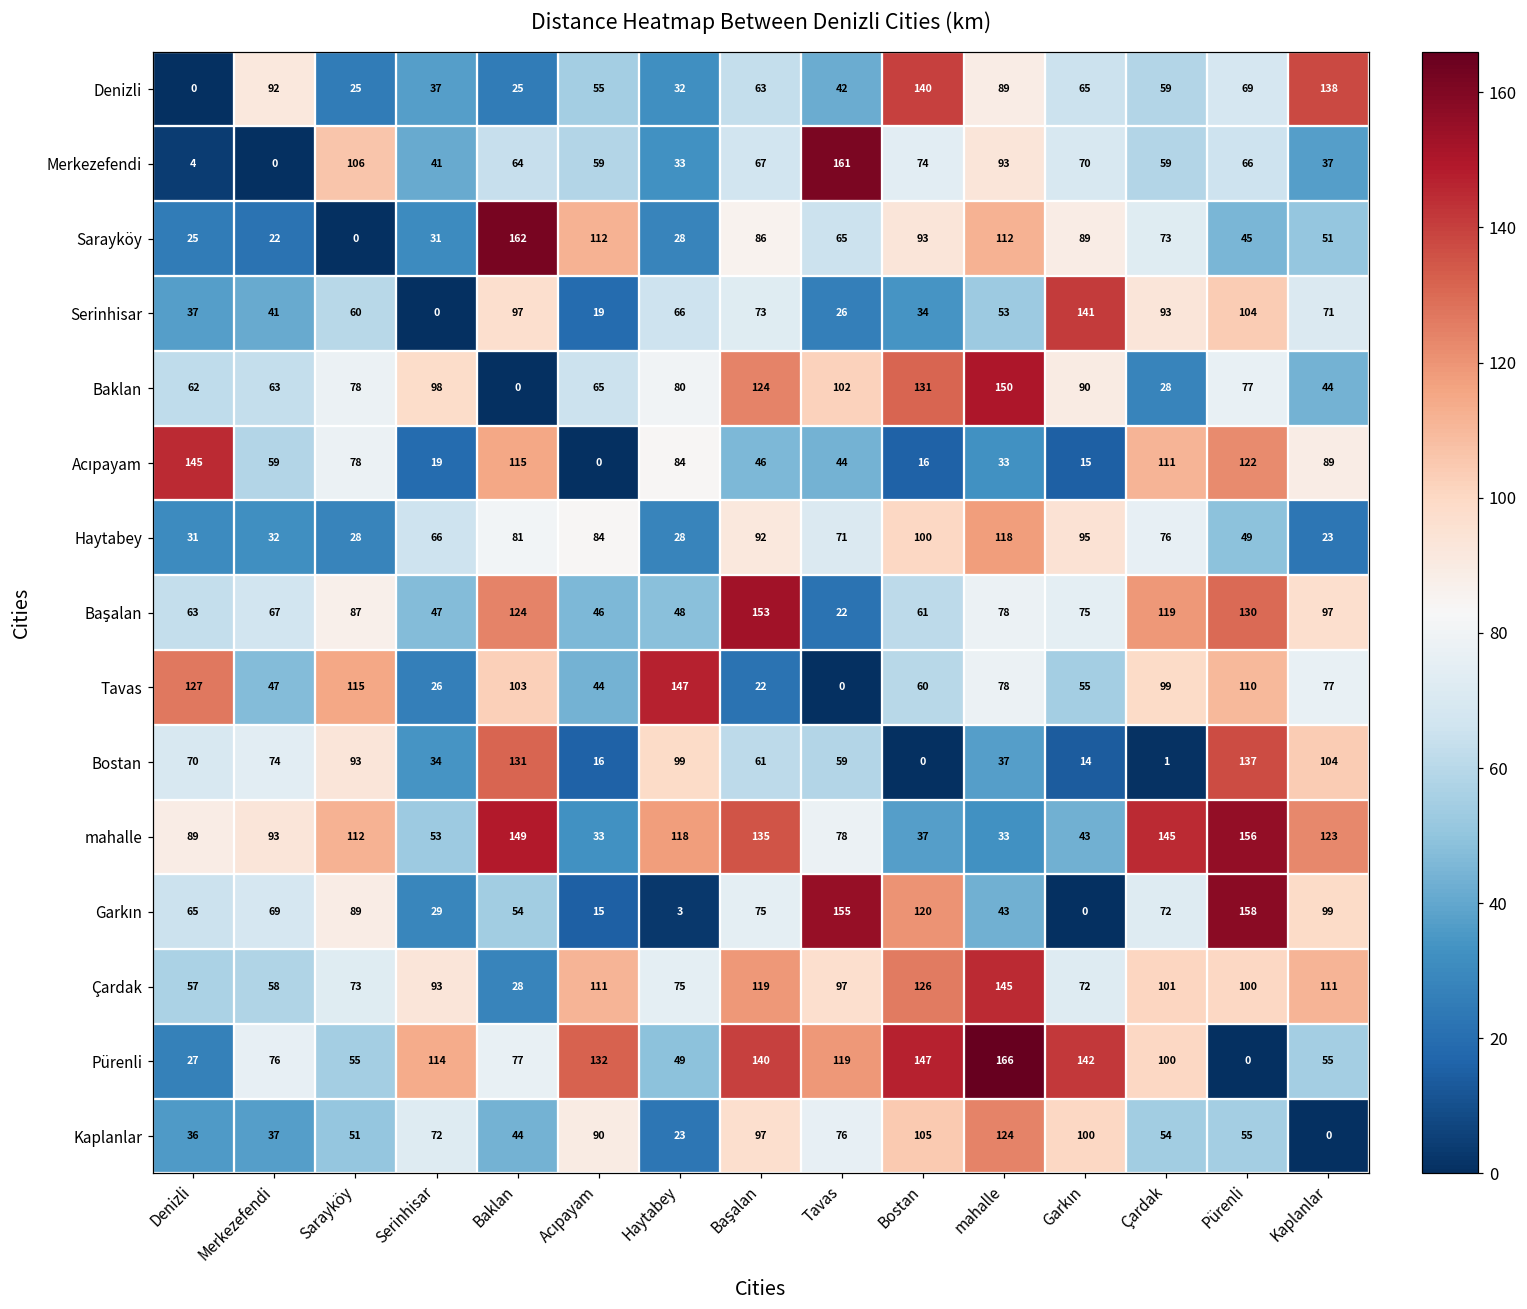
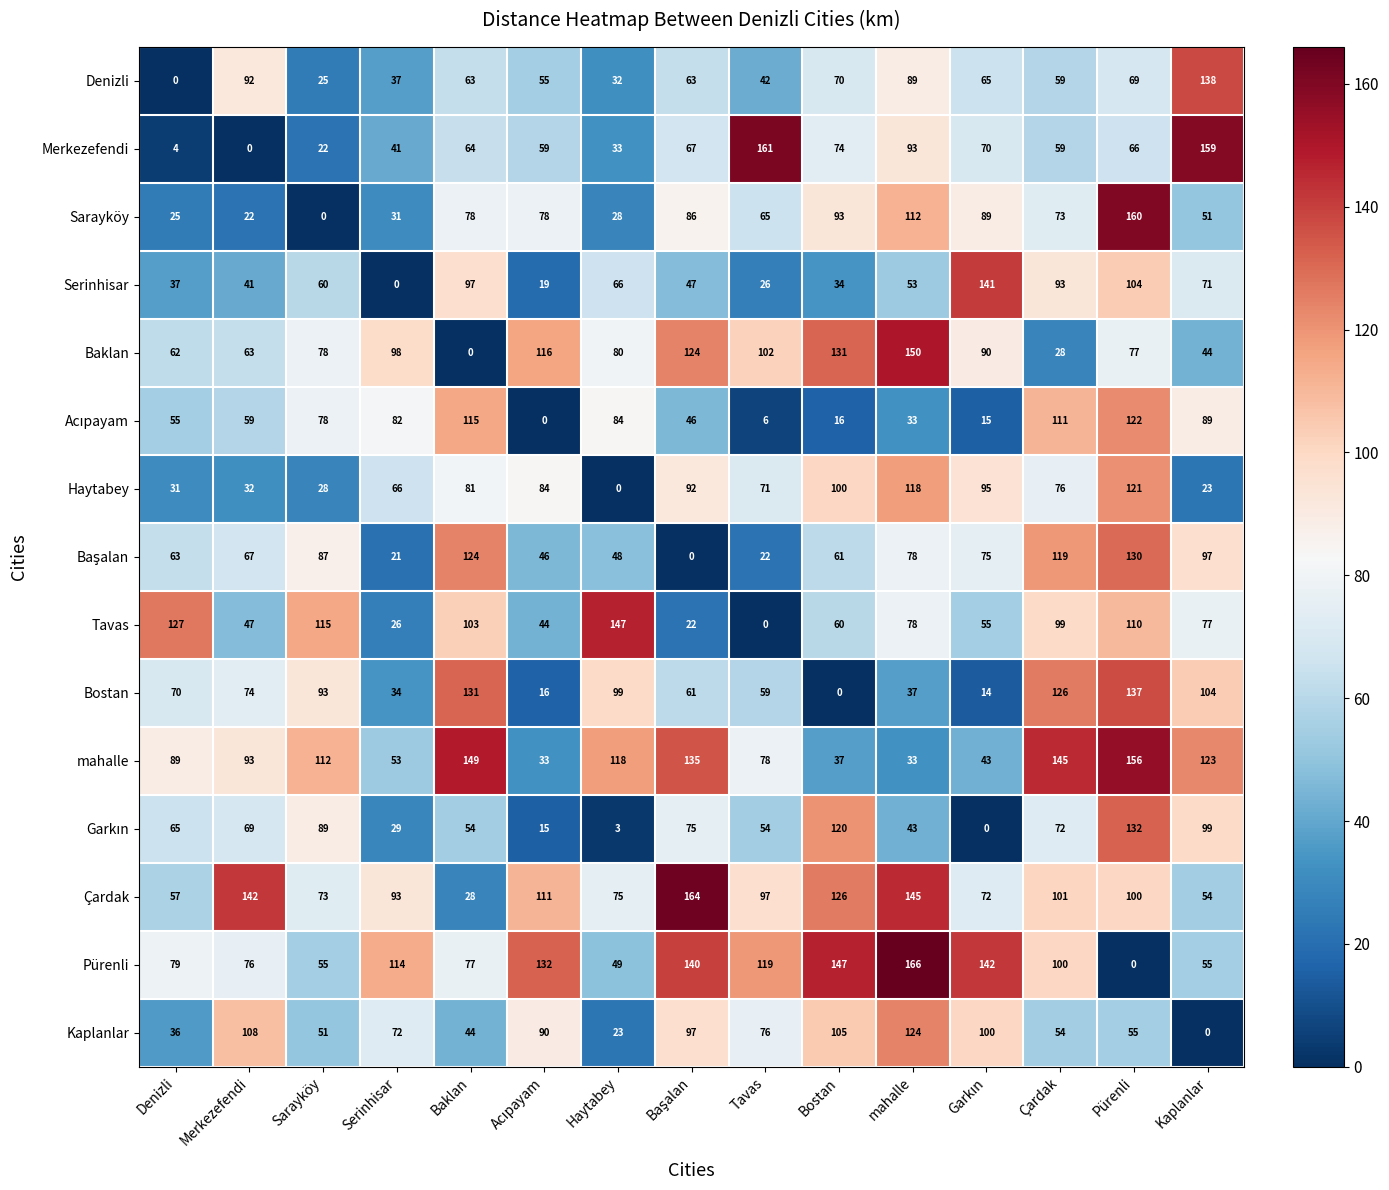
  {
    "Denizli": {
      "Denizli": 0,
      "Merkezefendi": 92,
      "Sarayköy": 25,
      "Serinhisar": 37,
-     "Baklan": 25,
+     "Baklan": 63,
      "Acıpayam": 55,
      "Haytabey": 32,
      "Başalan": 63,
      "Tavas": 42,
-     "Bostan": 140,
+     "Bostan": 70,
      "mahalle": 89,
      "Garkın": 65,
      "Çardak": 59,
      "Pürenli": 69,
      "Kaplanlar": 138
    },
    "Merkezefendi": {
      "Denizli": 4,
      "Merkezefendi": 0,
-     "Sarayköy": 106,
+     "Sarayköy": 22,
      "Serinhisar": 41,
      "Baklan": 64,
      "Acıpayam": 59,
      "Haytabey": 33,
      "Başalan": 67,
      "Tavas": 161,
      "Bostan": 74,
      "mahalle": 93,
      "Garkın": 70,
      "Çardak": 59,
      "Pürenli": 66,
-     "Kaplanlar": 37
+     "Kaplanlar": 159
    },
    "Sarayköy": {
      "Denizli": 25,
      "Merkezefendi": 22,
      "Sarayköy": 0,
      "Serinhisar": 31,
-     "Baklan": 162,
-     "Acıpayam": 112,
+     "Baklan": 78,
+     "Acıpayam": 78,
      "Haytabey": 28,
      "Başalan": 86,
      "Tavas": 65,
      "Bostan": 93,
      "mahalle": 112,
      "Garkın": 89,
      "Çardak": 73,
-     "Pürenli": 45,
+     "Pürenli": 160,
      "Kaplanlar": 51
    },
    "Serinhisar": {
      "Denizli": 37,
      "Merkezefendi": 41,
      "Sarayköy": 60,
      "Serinhisar": 0,
      "Baklan": 97,
      "Acıpayam": 19,
      "Haytabey": 66,
-     "Başalan": 73,
+     "Başalan": 47,
      "Tavas": 26,
      "Bostan": 34,
      "mahalle": 53,
      "Garkın": 141,
      "Çardak": 93,
      "Pürenli": 104,
      "Kaplanlar": 71
    },
    "Baklan": {
      "Denizli": 62,
      "Merkezefendi": 63,
      "Sarayköy": 78,
      "Serinhisar": 98,
      "Baklan": 0,
-     "Acıpayam": 65,
+     "Acıpayam": 116,
      "Haytabey": 80,
      "Başalan": 124,
      "Tavas": 102,
      "Bostan": 131,
      "mahalle": 150,
      "Garkın": 90,
      "Çardak": 28,
      "Pürenli": 77,
      "Kaplanlar": 44
    },
    "Acıpayam": {
-     "Denizli": 145,
+     "Denizli": 55,
      "Merkezefendi": 59,
      "Sarayköy": 78,
-     "Serinhisar": 19,
+     "Serinhisar": 82,
      "Baklan": 115,
      "Acıpayam": 0,
      "Haytabey": 84,
      "Başalan": 46,
-     "Tavas": 44,
+     "Tavas": 6,
      "Bostan": 16,
      "mahalle": 33,
      "Garkın": 15,
      "Çardak": 111,
      "Pürenli": 122,
      "Kaplanlar": 89
    },
    "Haytabey": {
      "Denizli": 31,
      "Merkezefendi": 32,
      "Sarayköy": 28,
      "Serinhisar": 66,
      "Baklan": 81,
      "Acıpayam": 84,
-     "Haytabey": 28,
+     "Haytabey": 0,
      "Başalan": 92,
      "Tavas": 71,
      "Bostan": 100,
      "mahalle": 118,
      "Garkın": 95,
      "Çardak": 76,
-     "Pürenli": 49,
+     "Pürenli": 121,
      "Kaplanlar": 23
    },
    "Başalan": {
      "Denizli": 63,
      "Merkezefendi": 67,
      "Sarayköy": 87,
-     "Serinhisar": 47,
+     "Serinhisar": 21,
      "Baklan": 124,
      "Acıpayam": 46,
      "Haytabey": 48,
-     "Başalan": 153,
+     "Başalan": 0,
      "Tavas": 22,
      "Bostan": 61,
      "mahalle": 78,
      "Garkın": 75,
      "Çardak": 119,
      "Pürenli": 130,
      "Kaplanlar": 97
    },
    "Bostan": {
      "Denizli": 70,
      "Merkezefendi": 74,
      "Sarayköy": 93,
      "Serinhisar": 34,
      "Baklan": 131,
      "Acıpayam": 16,
      "Haytabey": 99,
      "Başalan": 61,
      "Tavas": 59,
      "Bostan": 0,
      "mahalle": 37,
      "Garkın": 14,
-     "Çardak": 1,
+     "Çardak": 126,
      "Pürenli": 137,
      "Kaplanlar": 104
    },
    "Garkın": {
      "Denizli": 65,
      "Merkezefendi": 69,
      "Sarayköy": 89,
      "Serinhisar": 29,
      "Baklan": 54,
      "Acıpayam": 15,
      "Haytabey": 3,
      "Başalan": 75,
-     "Tavas": 155,
+     "Tavas": 54,
      "Bostan": 120,
      "mahalle": 43,
      "Garkın": 0,
      "Çardak": 72,
-     "Pürenli": 158,
+     "Pürenli": 132,
      "Kaplanlar": 99
    },
    "Çardak": {
      "Denizli": 57,
-     "Merkezefendi": 58,
+     "Merkezefendi": 142,
      "Sarayköy": 73,
      "Serinhisar": 93,
      "Baklan": 28,
      "Acıpayam": 111,
      "Haytabey": 75,
-     "Başalan": 119,
+     "Başalan": 164,
      "Tavas": 97,
      "Bostan": 126,
      "mahalle": 145,
      "Garkın": 72,
      "Çardak": 101,
      "Pürenli": 100,
-     "Kaplanlar": 111
+     "Kaplanlar": 54
    },
    "Pürenli": {
-     "Denizli": 27,
+     "Denizli": 79,
      "Merkezefendi": 76,
      "Sarayköy": 55,
      "Serinhisar": 114,
      "Baklan": 77,
      "Acıpayam": 132,
      "Haytabey": 49,
      "Başalan": 140,
      "Tavas": 119,
      "Bostan": 147,
      "mahalle": 166,
      "Garkın": 142,
      "Çardak": 100,
      "Pürenli": 0,
      "Kaplanlar": 55
    },
    "Kaplanlar": {
      "Denizli": 36,
-     "Merkezefendi": 37,
+     "Merkezefendi": 108,
      "Sarayköy": 51,
      "Serinhisar": 72,
      "Baklan": 44,
      "Acıpayam": 90,
      "Haytabey": 23,
      "Başalan": 97,
      "Tavas": 76,
      "Bostan": 105,
      "mahalle": 124,
      "Garkın": 100,
      "Çardak": 54,
      "Pürenli": 55,
      "Kaplanlar": 0
    }
  }
